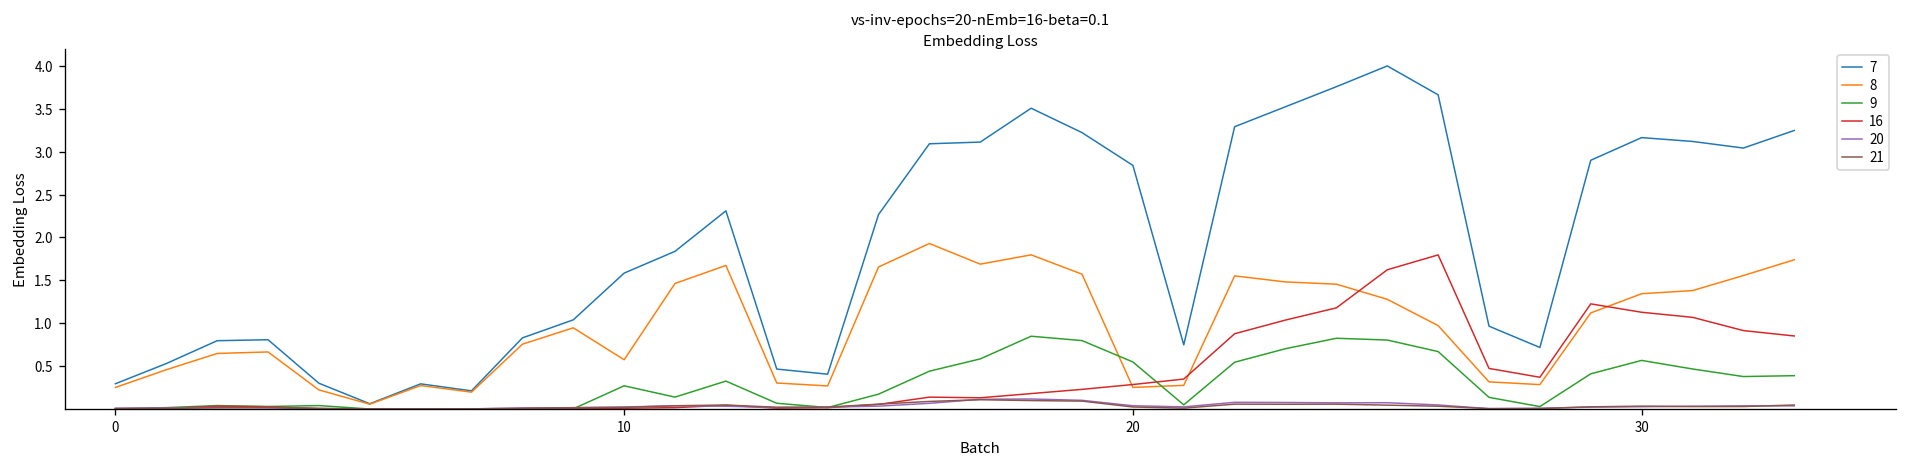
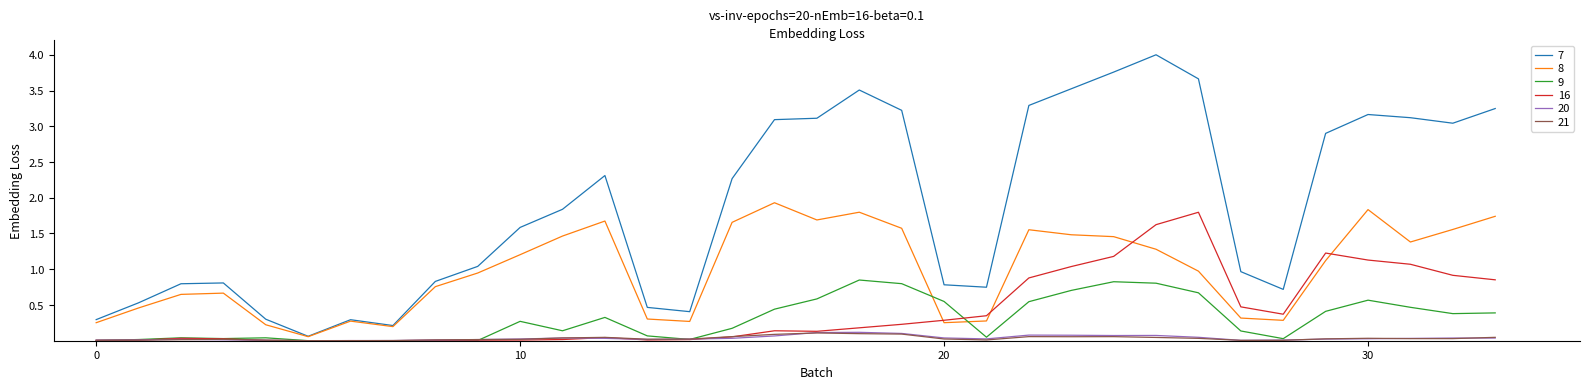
  {
    "7": {
      "0": 0.3,
      "10": 1.6,
-     "20": 2.8,
+     "20": 0.8,
      "30": 3.2
    },
    "8": {
      "0": 0.3,
-     "10": 0.6,
-     "30": 1.3
+     "10": 1.2,
+     "30": 1.8
    },
    "9": {
      "10": 0.3,
      "20": 0.5,
      "30": 0.6
    },
    "16": {
      "30": 1.1
    }
  }
